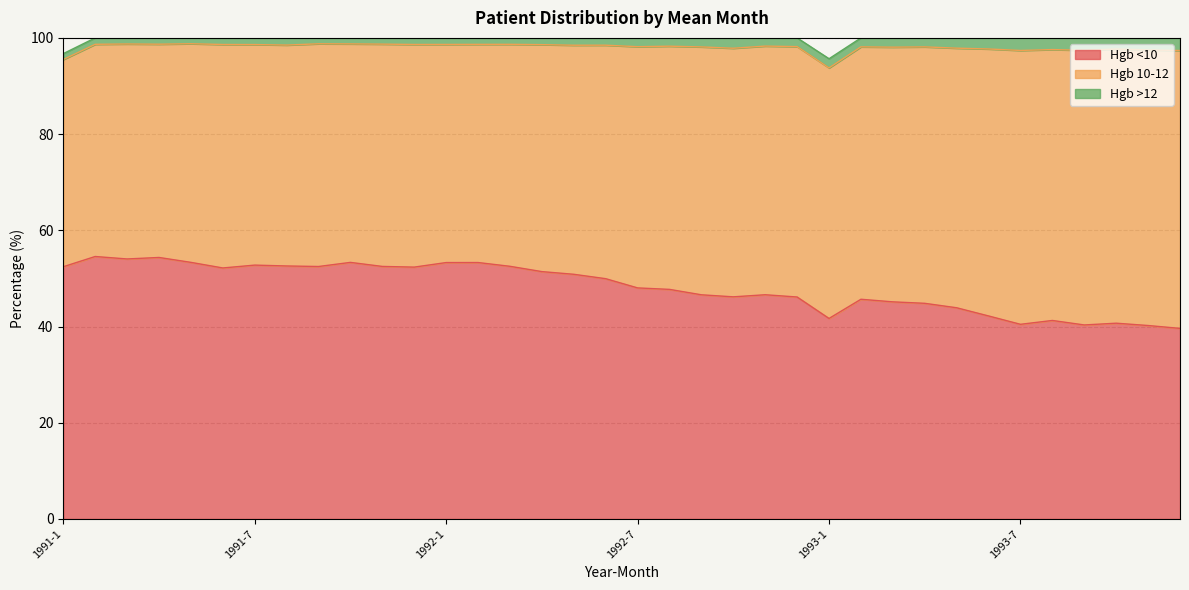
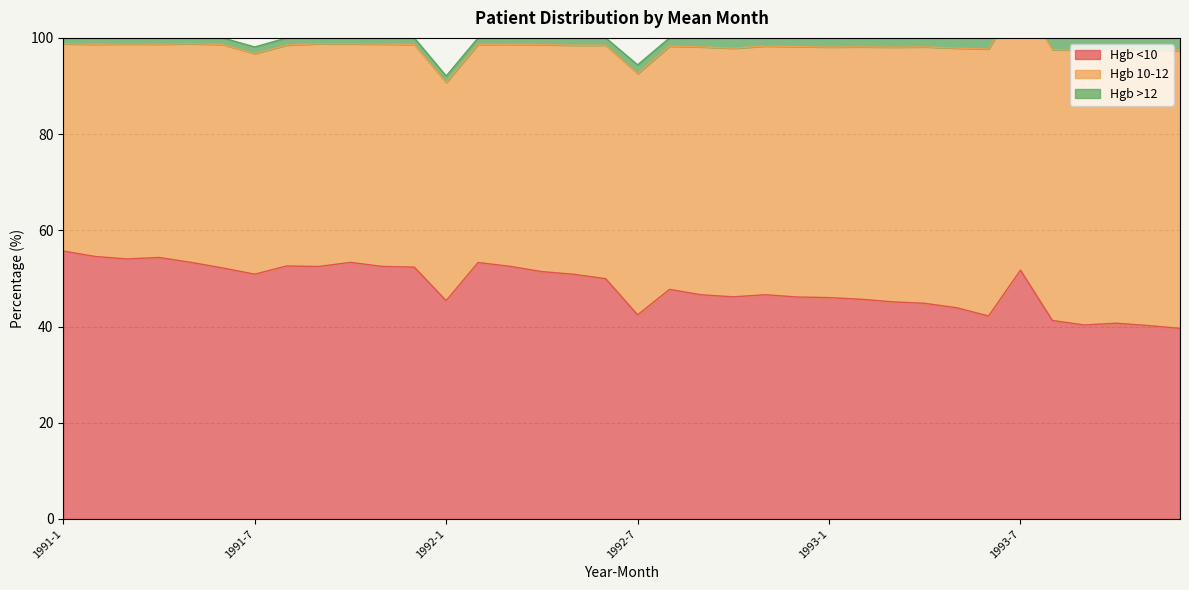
  {
    "Hgb <10": {
-     "1991-1": 52,
-     "1991-7": 53,
-     "1992-1": 53,
-     "1992-7": 48,
-     "1993-1": 42,
-     "1993-7": 40
+     "1991-1": 56,
+     "1991-7": 51,
+     "1992-1": 45,
+     "1992-7": 42,
+     "1993-1": 46,
+     "1993-7": 52
    },
    "Hgb 10-12": {
      "1991-1": 43,
      "1991-7": 46,
      "1992-1": 45,
      "1992-7": 50,
      "1993-1": 52
    },
    "Hgb >12": {
      "1991-1": 1,
      "1991-7": 1,
      "1992-1": 1,
      "1992-7": 2,
      "1993-1": 2
    }
  }
